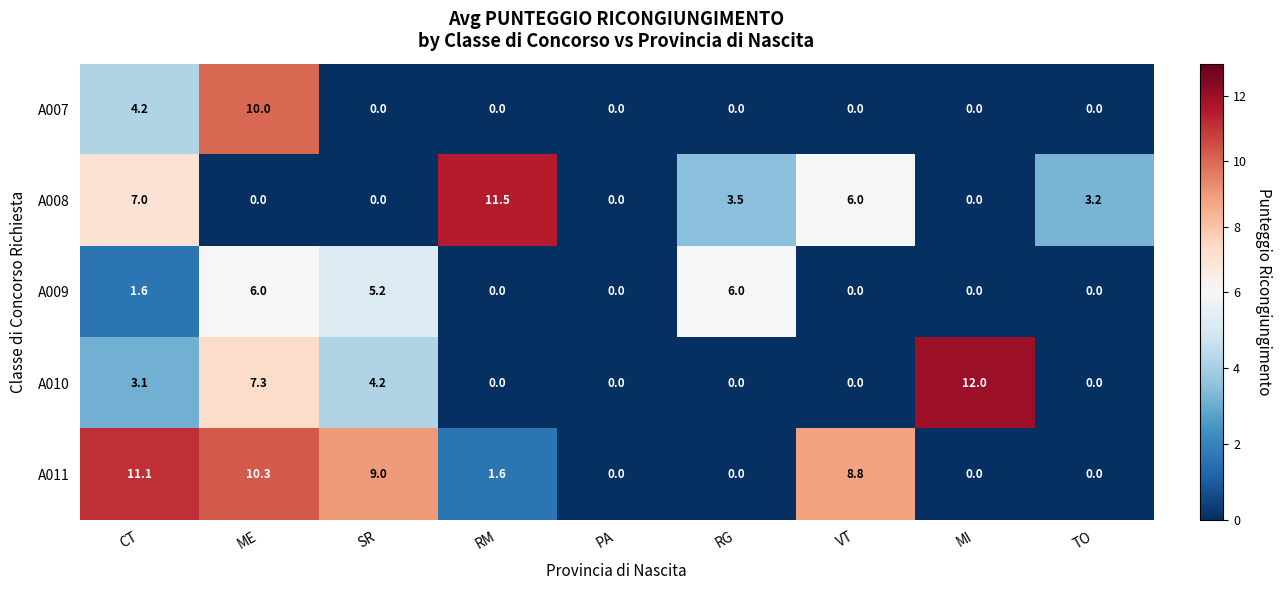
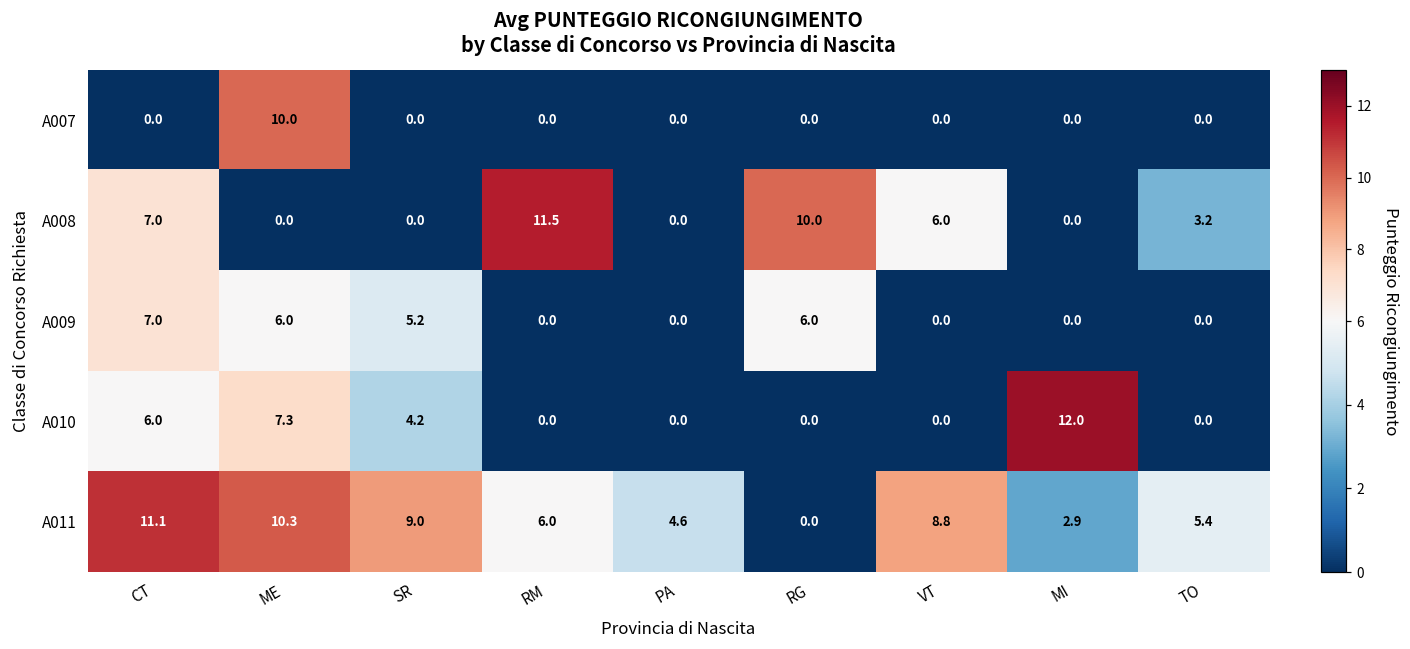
  {
    "A007": {
-     "CT": 4.2,
+     "CT": 0.0,
      "ME": 10.0,
      "SR": 0.0,
      "RM": 0.0,
      "PA": 0.0,
      "RG": 0.0,
      "VT": 0.0,
      "MI": 0.0,
      "TO": 0.0
    },
    "A008": {
      "CT": 7.0,
      "ME": 0.0,
      "SR": 0.0,
      "RM": 11.5,
      "PA": 0.0,
-     "RG": 3.5,
+     "RG": 10.0,
      "VT": 6.0,
      "MI": 0.0,
      "TO": 3.2
    },
    "A009": {
-     "CT": 1.6,
+     "CT": 7.0,
      "ME": 6.0,
      "SR": 5.2,
      "RM": 0.0,
      "PA": 0.0,
      "RG": 6.0,
      "VT": 0.0,
      "MI": 0.0,
      "TO": 0.0
    },
    "A010": {
-     "CT": 3.1,
+     "CT": 6.0,
      "ME": 7.3,
      "SR": 4.2,
      "RM": 0.0,
      "PA": 0.0,
      "RG": 0.0,
      "VT": 0.0,
      "MI": 12.0,
      "TO": 0.0
    },
    "A011": {
      "CT": 11.1,
      "ME": 10.3,
      "SR": 9.0,
-     "RM": 1.6,
-     "PA": 0.0,
+     "RM": 6.0,
+     "PA": 4.6,
      "RG": 0.0,
      "VT": 8.8,
-     "MI": 0.0,
-     "TO": 0.0
+     "MI": 2.9,
+     "TO": 5.4
    }
  }
